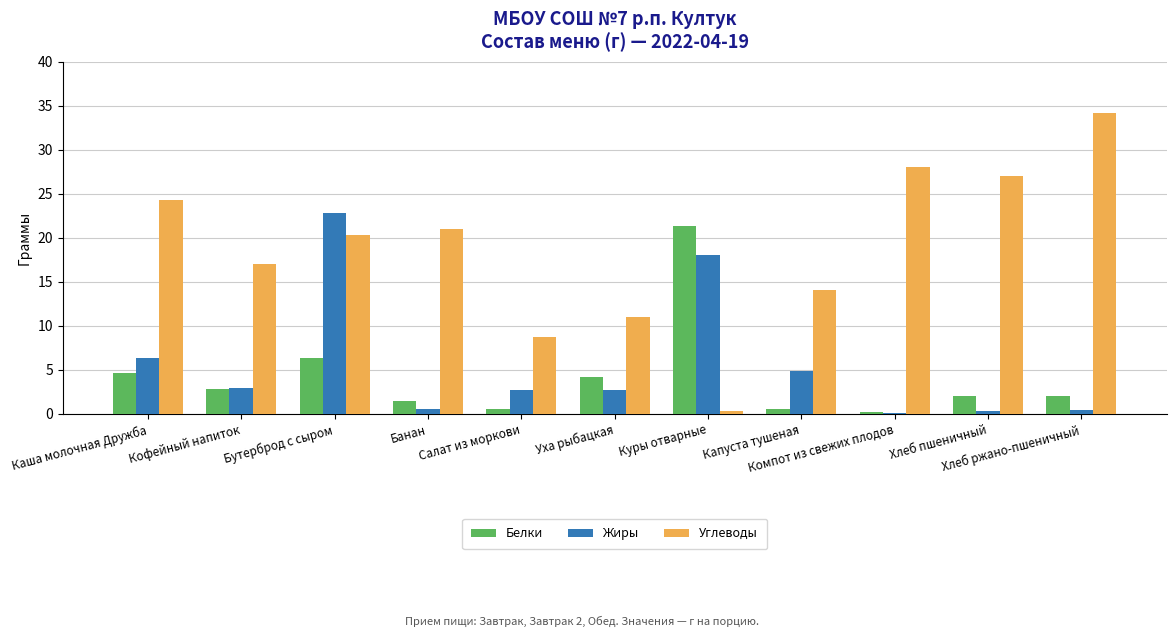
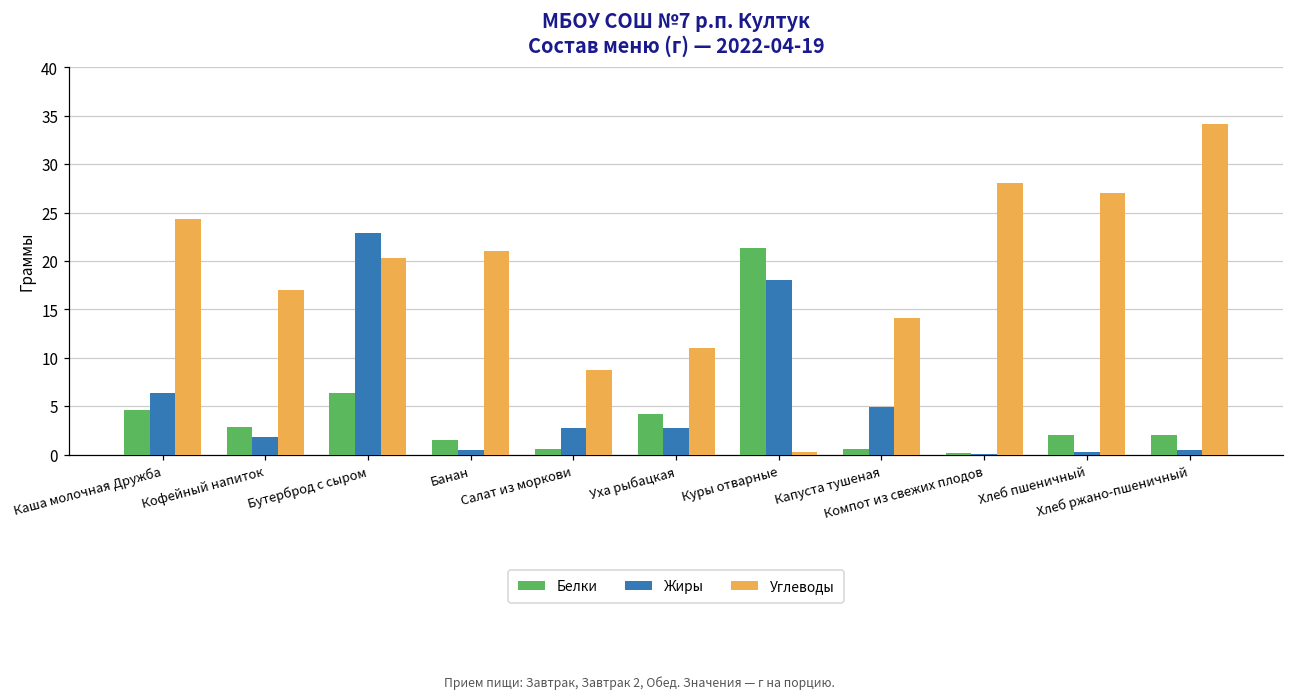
  {
    "Белки": {
      "Каша молочная Дружба": 5,
      "Кофейный напиток": 3,
      "Бутерброд с сыром": 6,
      "Банан": 2,
      "Салат из моркови": 1,
      "Уха рыбацкая": 4,
      "Куры отварные": 21,
      "Капуста тушеная": 1,
      "Хлеб пшеничный": 2,
      "Хлеб ржано-пшеничный": 2
    },
    "Жиры": {
      "Каша молочная Дружба": 6,
-     "Кофейный напиток": 3,
+     "Кофейный напиток": 2,
      "Бутерброд с сыром": 23,
      "Банан": 1,
      "Салат из моркови": 3,
      "Уха рыбацкая": 3,
      "Куры отварные": 18,
      "Капуста тушеная": 5,
      "Хлеб пшеничный": 0,
      "Хлеб ржано-пшеничный": 0
    },
    "Углеводы": {
      "Каша молочная Дружба": 24,
      "Кофейный напиток": 17,
      "Бутерброд с сыром": 20,
      "Банан": 21,
      "Салат из моркови": 9,
      "Уха рыбацкая": 11,
      "Куры отварные": 0,
      "Капуста тушеная": 14,
      "Компот из свежих плодов": 28,
      "Хлеб пшеничный": 27,
      "Хлеб ржано-пшеничный": 34
    }
  }
